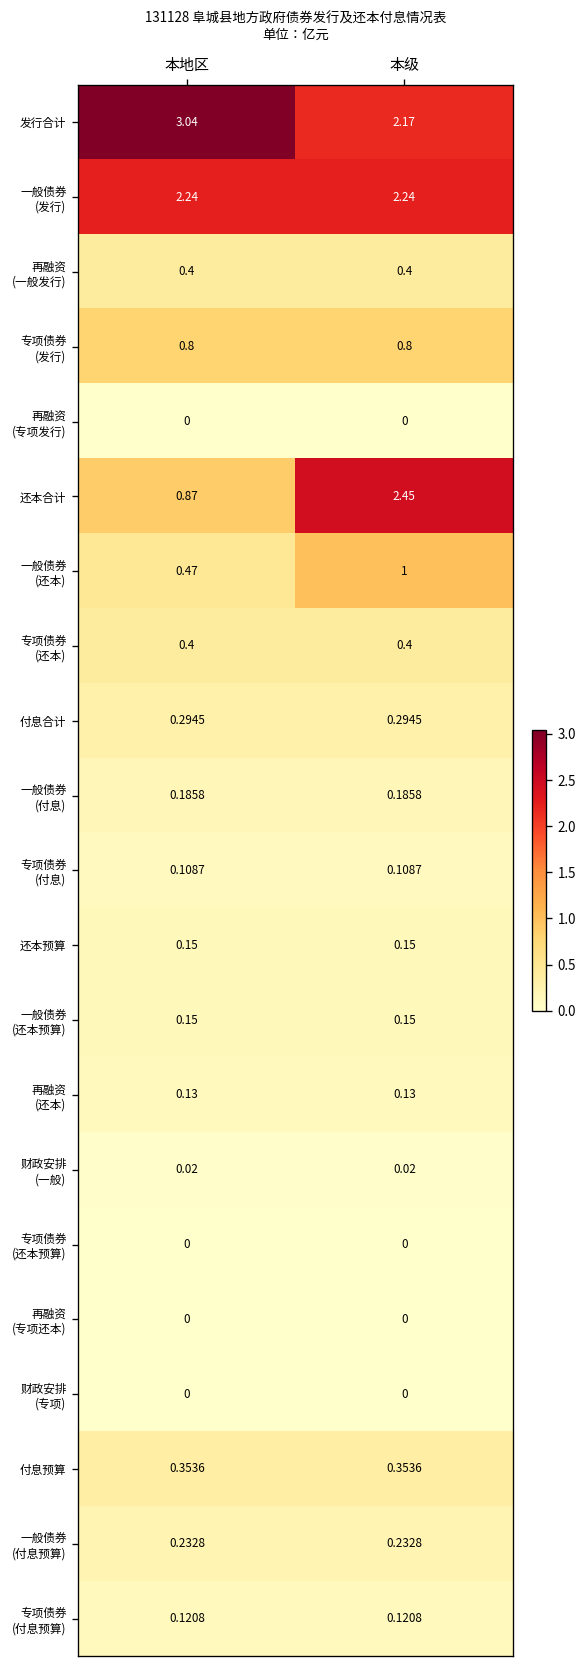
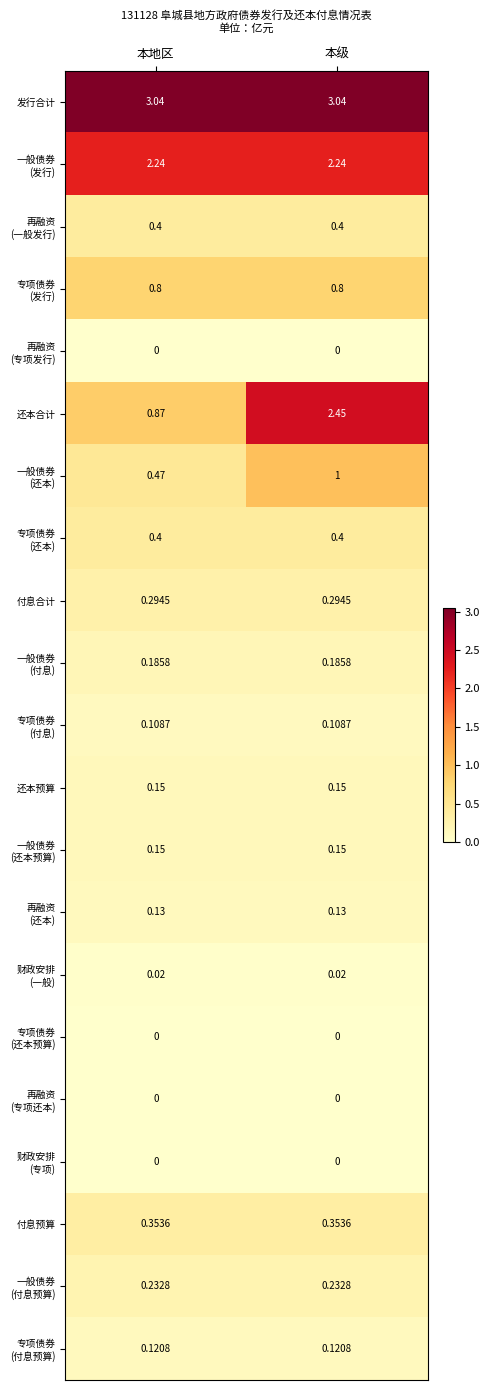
  {
    "发行合计": {
      "本地区": 3.04,
-     "本级": 2.17
+     "本级": 3.04
    },
    "一般债券 (发行)": {
      "本地区": 2.24,
      "本级": 2.24
    },
    "再融资 (一般发行)": {
      "本地区": 0.4,
      "本级": 0.4
    },
    "专项债券 (发行)": {
      "本地区": 0.8,
      "本级": 0.8
    },
    "再融资 (专项发行)": {
      "本地区": 0,
      "本级": 0
    },
    "还本合计": {
      "本地区": 0.87,
      "本级": 2.45
    },
    "一般债券 (还本)": {
      "本地区": 0.47,
      "本级": 1
    },
    "专项债券 (还本)": {
      "本地区": 0.4,
      "本级": 0.4
    },
    "付息合计": {
      "本地区": 0.2945,
      "本级": 0.2945
    },
    "一般债券 (付息)": {
      "本地区": 0.1858,
      "本级": 0.1858
    },
    "专项债券 (付息)": {
      "本地区": 0.1087,
      "本级": 0.1087
    },
    "还本预算": {
      "本地区": 0.15,
      "本级": 0.15
    },
    "一般债券 (还本预算)": {
      "本地区": 0.15,
      "本级": 0.15
    },
    "再融资 (还本)": {
      "本地区": 0.13,
      "本级": 0.13
    },
    "财政安排 (一般)": {
      "本地区": 0.02,
      "本级": 0.02
    },
    "专项债券 (还本预算)": {
      "本地区": 0,
      "本级": 0
    },
    "再融资 (专项还本)": {
      "本地区": 0,
      "本级": 0
    },
    "财政安排 (专项)": {
      "本地区": 0,
      "本级": 0
    },
    "付息预算": {
      "本地区": 0.3536,
      "本级": 0.3536
    },
    "一般债券 (付息预算)": {
      "本地区": 0.2328,
      "本级": 0.2328
    },
    "专项债券 (付息预算)": {
      "本地区": 0.1208,
      "本级": 0.1208
    }
  }
